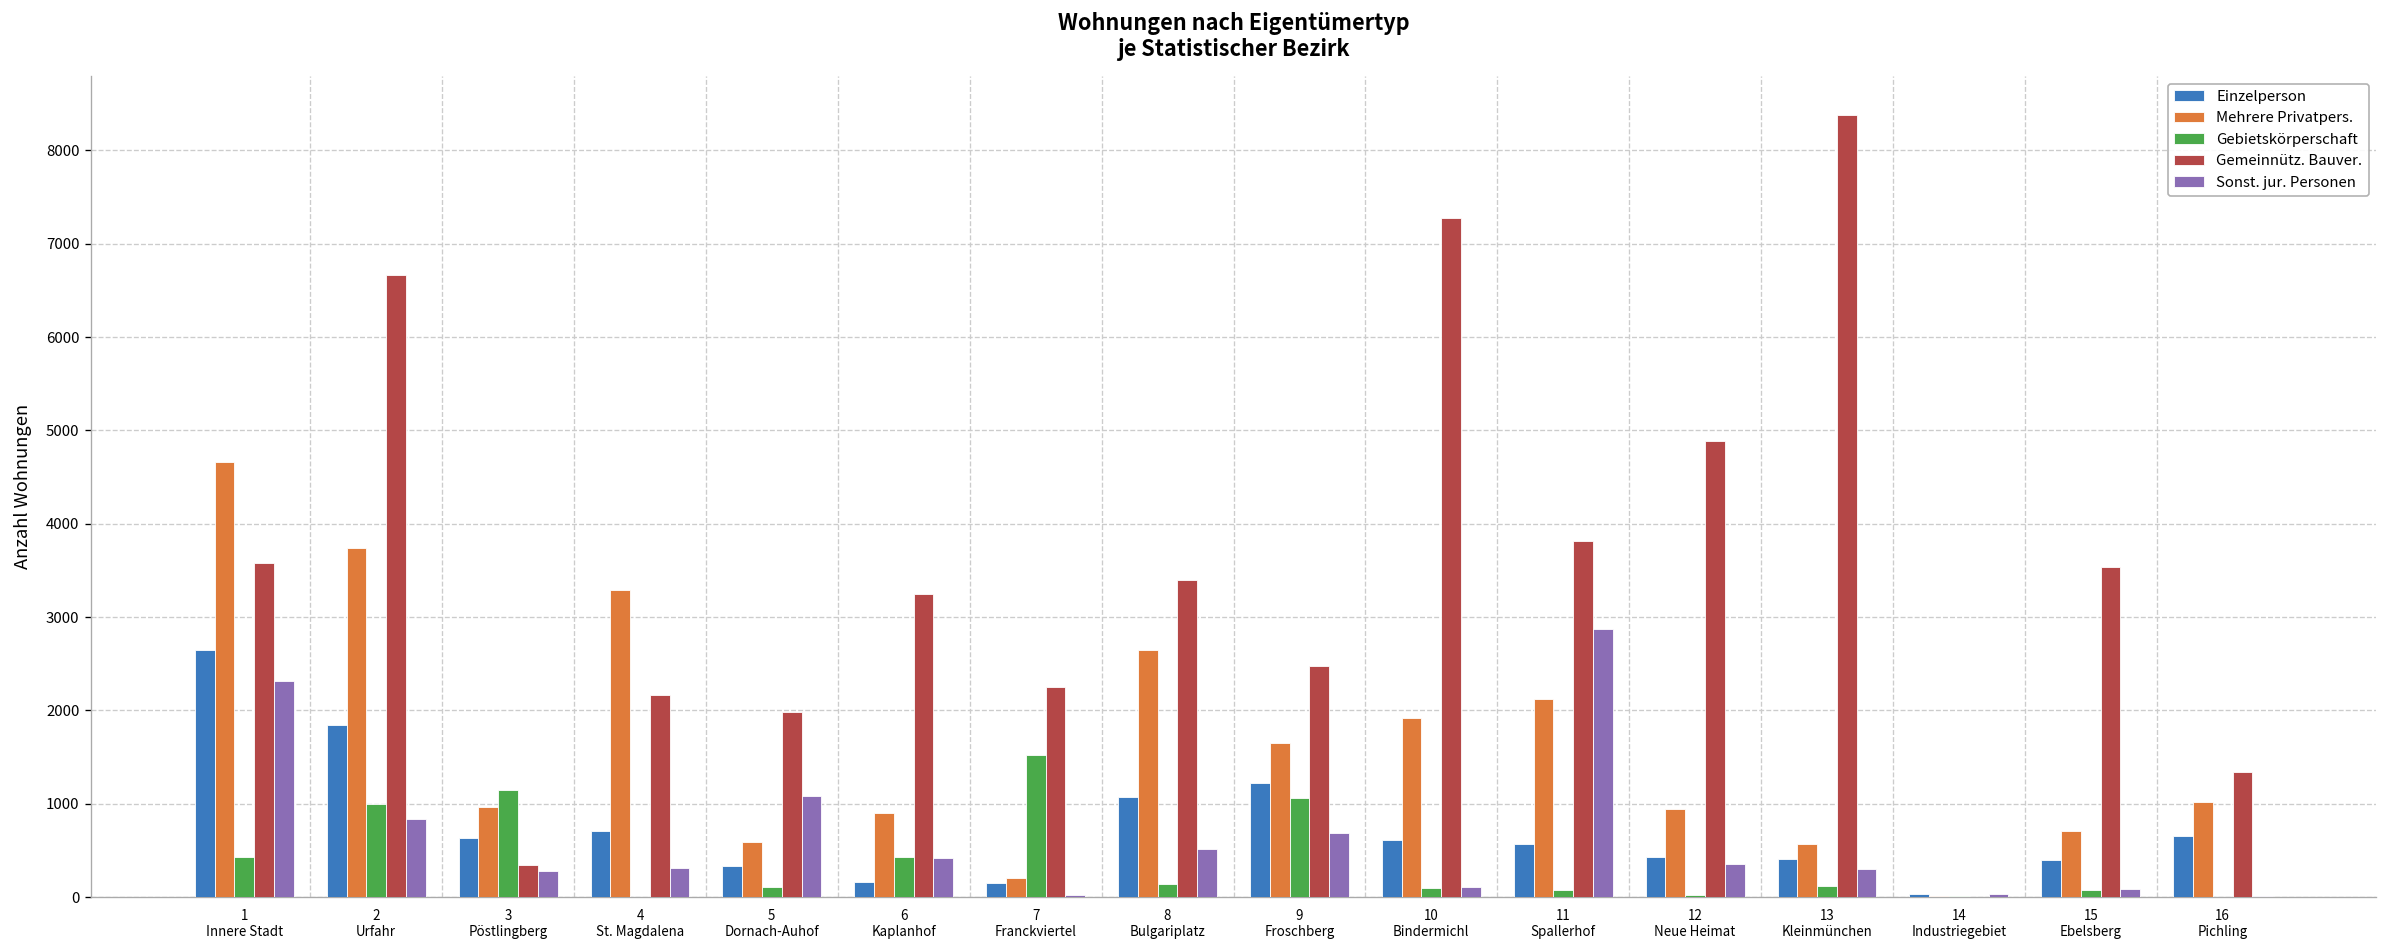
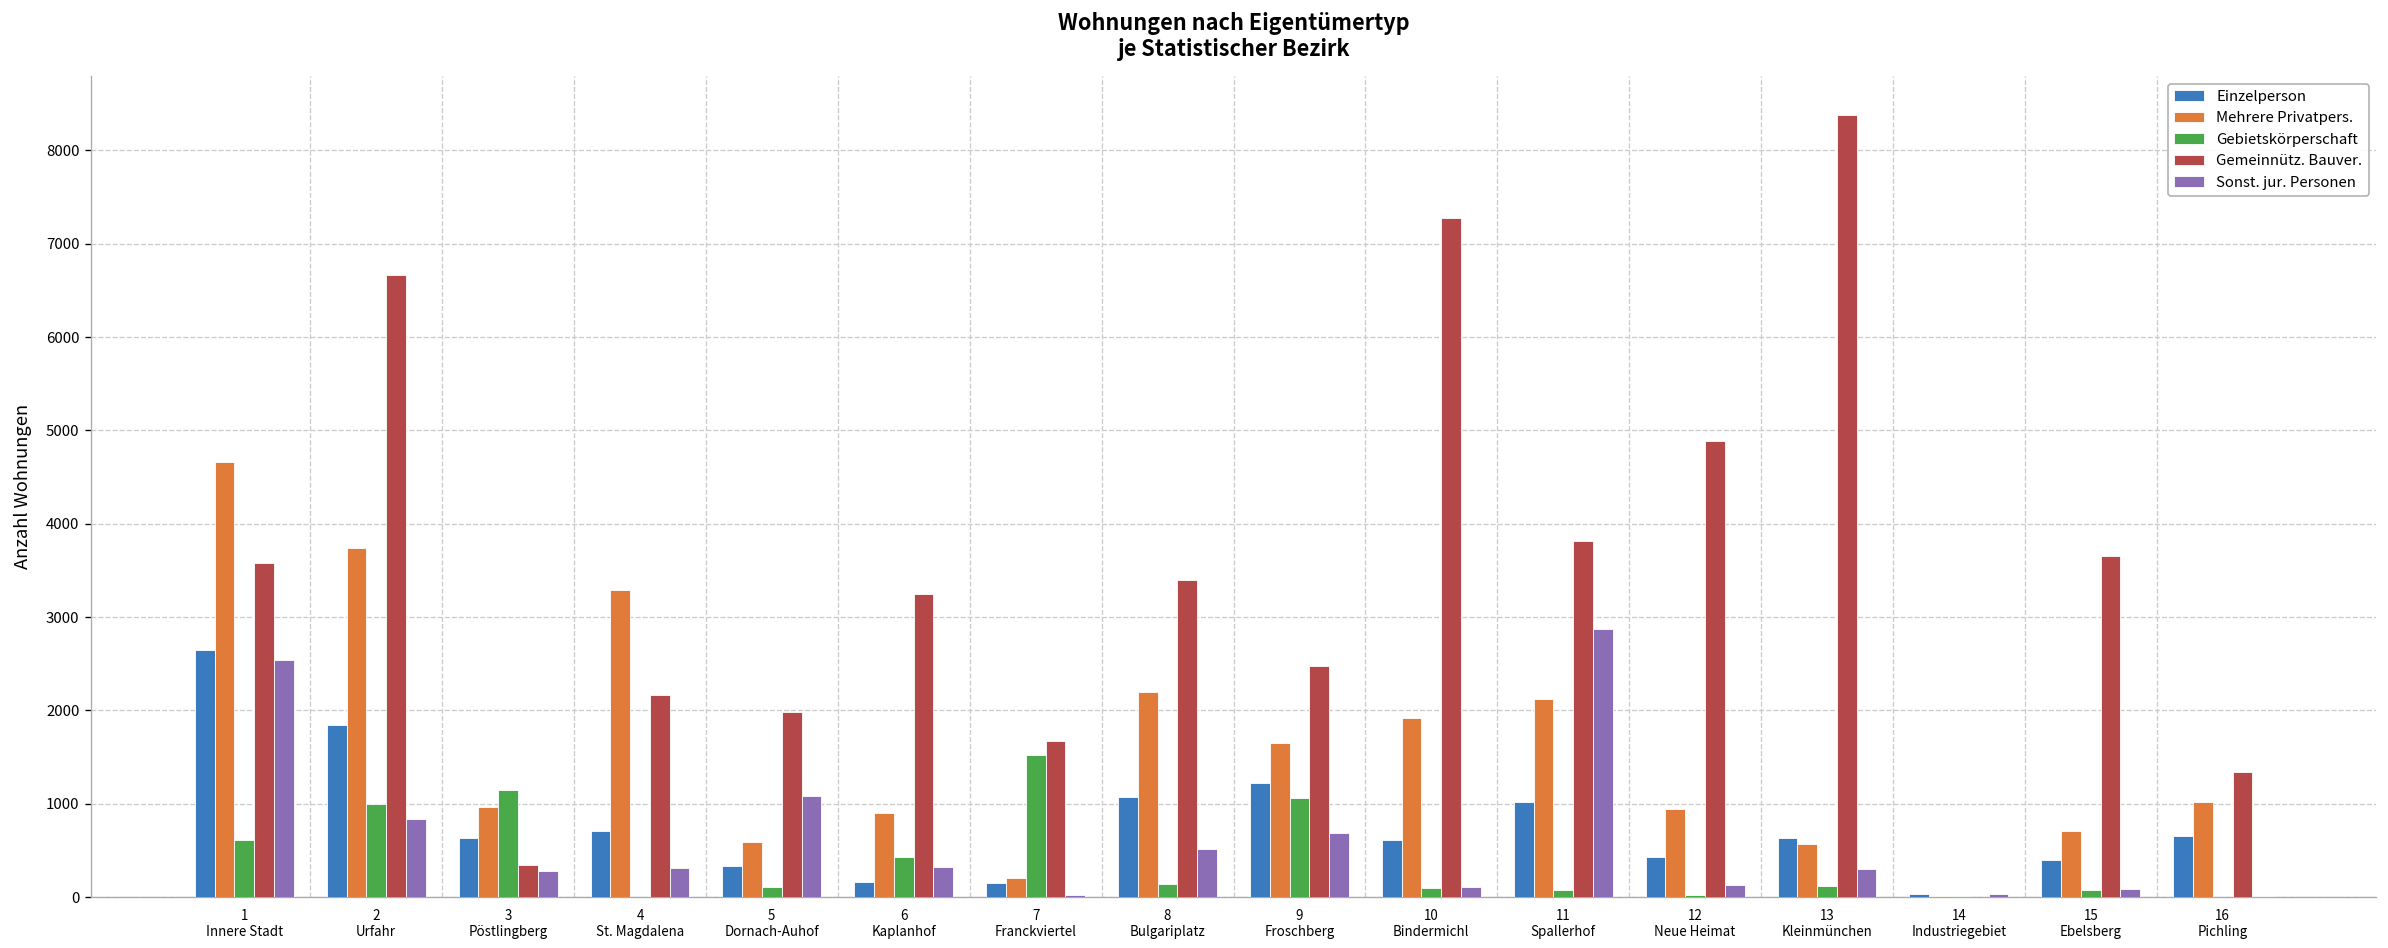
  {
    "Einzelperson": {
      "1 Innere Stadt": 2600,
      "2 Urfahr": 1800,
      "3 Pöstlingberg": 600,
      "4 St. Magdalena": 700,
      "5 Dornach-Auhof": 300,
      "6 Kaplanhof": 200,
      "7 Franckviertel": 100,
      "8 Bulgariplatz": 1100,
      "9 Froschberg": 1200,
      "10 Bindermichl": 600,
-     "11 Spallerhof": 600,
+     "11 Spallerhof": 1000,
      "12 Neue Heimat": 400,
-     "13 Kleinmünchen": 400,
+     "13 Kleinmünchen": 600,
      "14 Industriegebiet": 0,
      "15 Ebelsberg": 400,
      "16 Pichling": 700
    },
    "Mehrere Privatpers.": {
      "1 Innere Stadt": 4700,
      "2 Urfahr": 3700,
      "3 Pöstlingberg": 1000,
      "4 St. Magdalena": 3300,
      "5 Dornach-Auhof": 600,
      "6 Kaplanhof": 900,
      "7 Franckviertel": 200,
-     "8 Bulgariplatz": 2700,
+     "8 Bulgariplatz": 2200,
      "9 Froschberg": 1700,
      "10 Bindermichl": 1900,
      "11 Spallerhof": 2100,
      "12 Neue Heimat": 900,
      "13 Kleinmünchen": 600,
      "15 Ebelsberg": 700,
      "16 Pichling": 1000
    },
    "Gebietskörperschaft": {
-     "1 Innere Stadt": 400,
+     "1 Innere Stadt": 600,
      "2 Urfahr": 1000,
      "3 Pöstlingberg": 1100,
      "5 Dornach-Auhof": 100,
      "6 Kaplanhof": 400,
      "7 Franckviertel": 1500,
      "8 Bulgariplatz": 100,
      "9 Froschberg": 1100,
      "10 Bindermichl": 100,
      "11 Spallerhof": 100,
      "13 Kleinmünchen": 100,
      "15 Ebelsberg": 100
    },
    "Gemeinnütz. Bauver.": {
      "1 Innere Stadt": 3600,
      "2 Urfahr": 6700,
      "3 Pöstlingberg": 300,
      "4 St. Magdalena": 2200,
      "5 Dornach-Auhof": 2000,
      "6 Kaplanhof": 3200,
-     "7 Franckviertel": 2200,
+     "7 Franckviertel": 1700,
      "8 Bulgariplatz": 3400,
      "9 Froschberg": 2500,
      "10 Bindermichl": 7300,
      "11 Spallerhof": 3800,
      "12 Neue Heimat": 4900,
      "13 Kleinmünchen": 8400,
-     "15 Ebelsberg": 3500,
+     "15 Ebelsberg": 3700,
      "16 Pichling": 1300
    },
    "Sonst. jur. Personen": {
-     "1 Innere Stadt": 2300,
+     "1 Innere Stadt": 2500,
      "2 Urfahr": 800,
      "3 Pöstlingberg": 300,
      "4 St. Magdalena": 300,
      "5 Dornach-Auhof": 1100,
-     "6 Kaplanhof": 400,
+     "6 Kaplanhof": 300,
      "8 Bulgariplatz": 500,
      "9 Froschberg": 700,
      "10 Bindermichl": 100,
      "11 Spallerhof": 2900,
-     "12 Neue Heimat": 400,
+     "12 Neue Heimat": 100,
      "13 Kleinmünchen": 300,
      "15 Ebelsberg": 100
    }
  }
